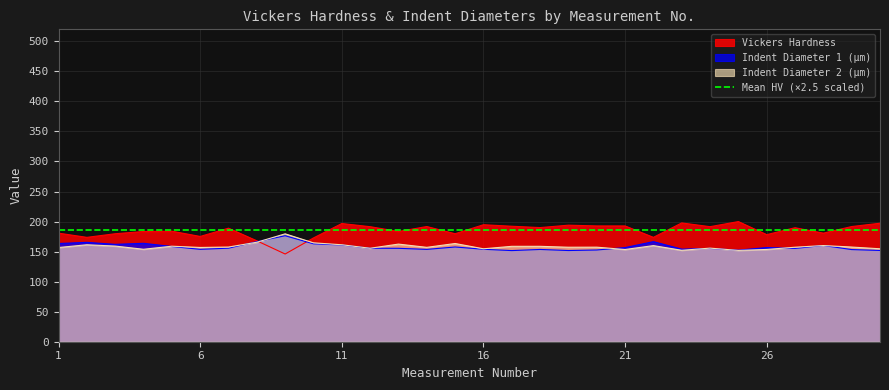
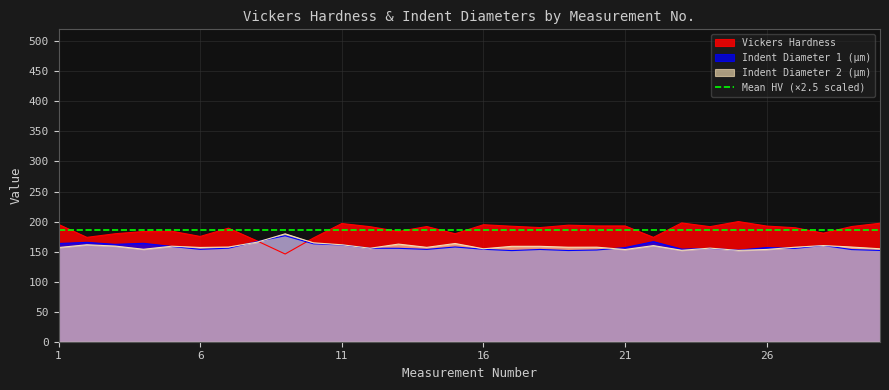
  {
    "Vickers Hardness": {
-     "1": 180,
+     "1": 200,
      "6": 180,
      "11": 200,
      "16": 190,
      "21": 190,
-     "26": 180
+     "26": 190
    },
    "Indent Diameter 1 (μm)": {
      "1": 160
    },
    "Indent Diameter 2 (μm)": {
      "1": 160
    }
  }
